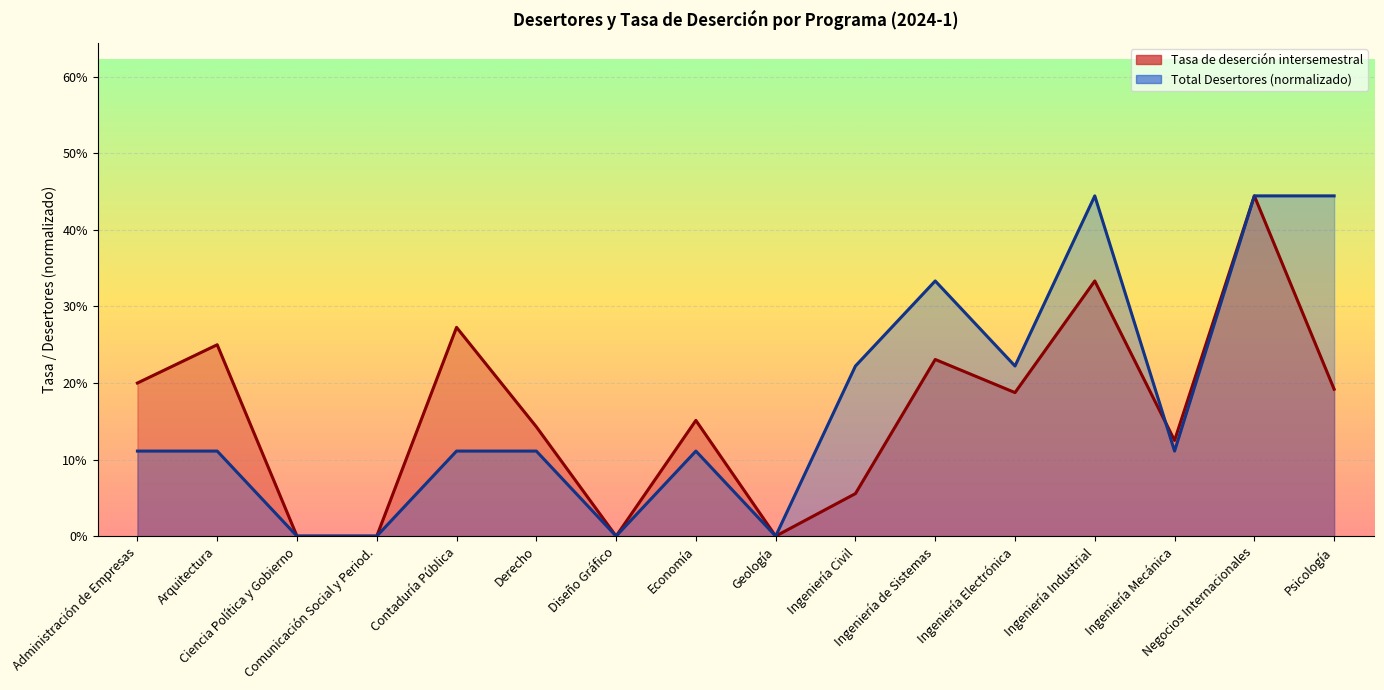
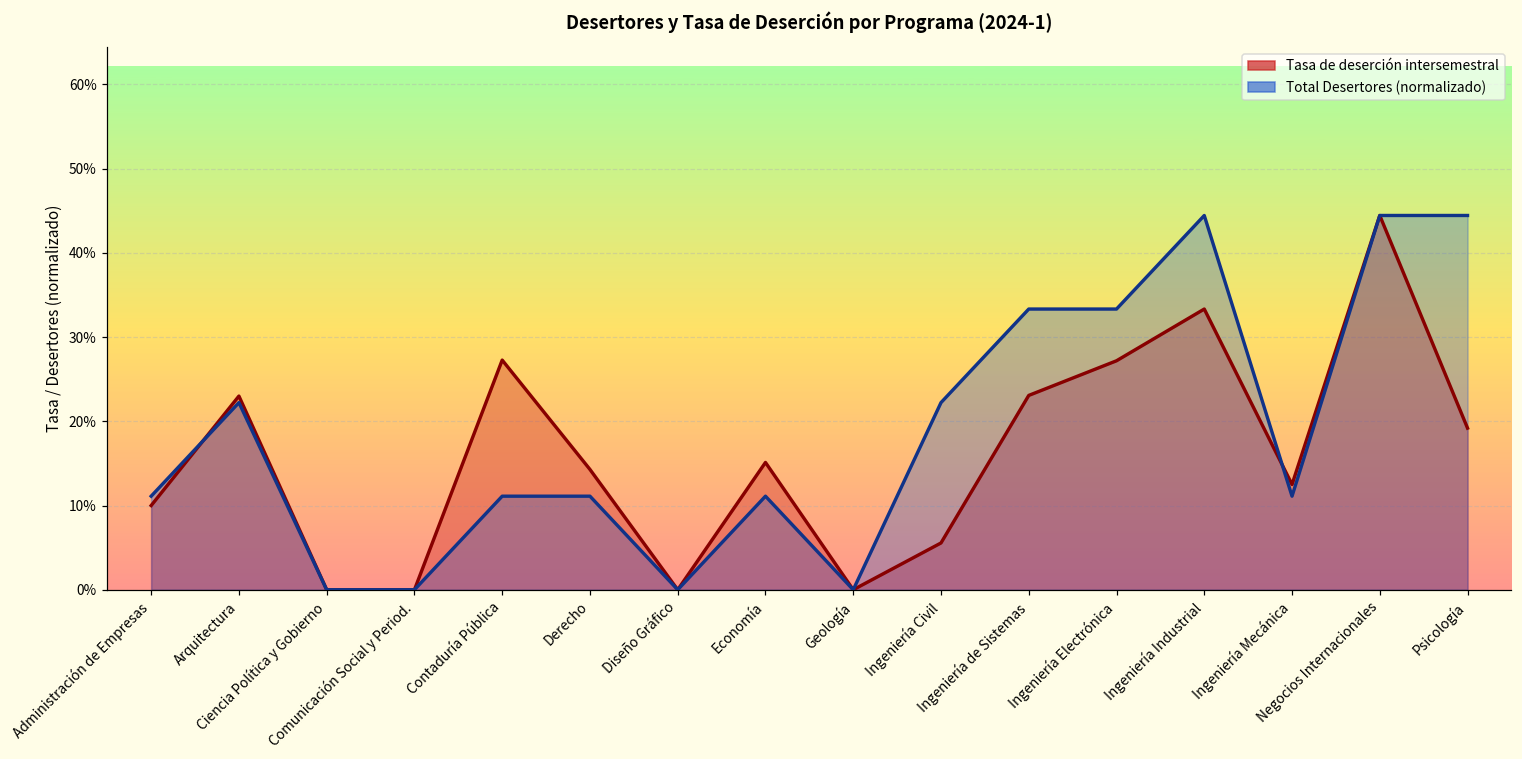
  {
    "Tasa de deserción intersemestral": {
-     "Administración de Empresas": "20%",
-     "Arquitectura": "25%",
+     "Administración de Empresas": "10%",
+     "Arquitectura": "23%",
      "Contaduría Pública": "27%",
      "Derecho": "14%",
      "Economía": "15%",
      "Ingeniería Civil": "6%",
      "Ingeniería de Sistemas": "23%",
-     "Ingeniería Electrónica": "19%",
+     "Ingeniería Electrónica": "27%",
      "Ingeniería Industrial": "33%",
      "Ingeniería Mecánica": "13%",
      "Psicología": "19%"
    },
    "Total Desertores (normalizado)": {
      "Administración de Empresas": "11%",
-     "Arquitectura": "11%",
+     "Arquitectura": "22%",
      "Contaduría Pública": "11%",
      "Derecho": "11%",
      "Economía": "11%",
      "Ingeniería Civil": "22%",
      "Ingeniería de Sistemas": "33%",
-     "Ingeniería Electrónica": "22%",
+     "Ingeniería Electrónica": "33%",
      "Ingeniería Industrial": "44%",
      "Ingeniería Mecánica": "11%",
      "Psicología": "44%"
    }
  }
